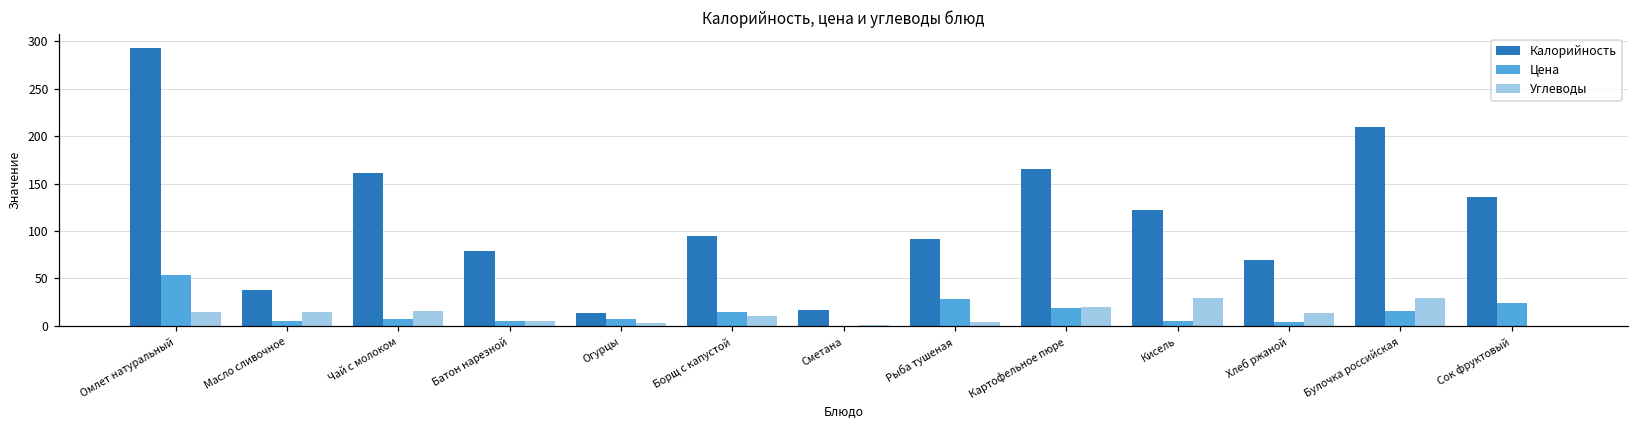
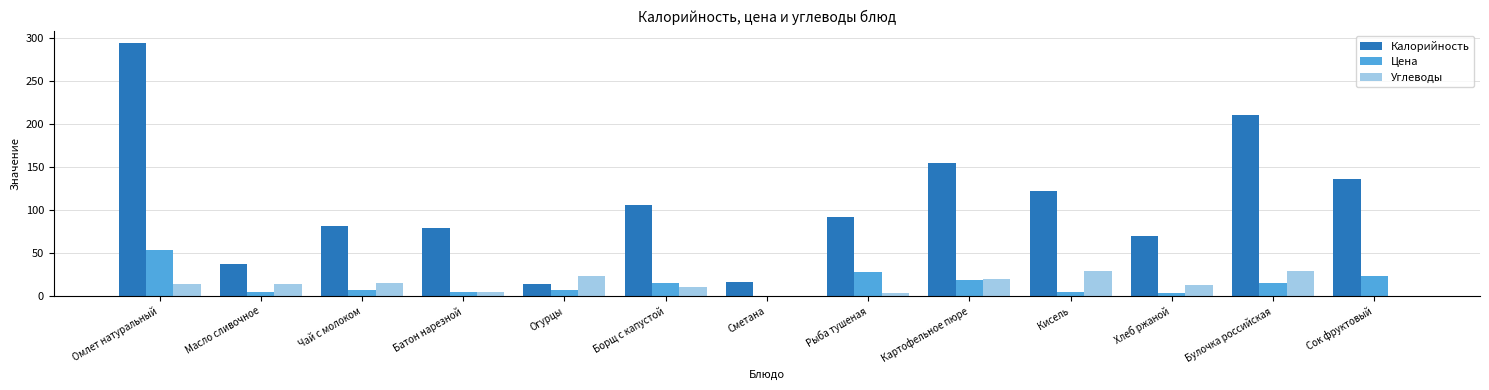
  {
    "Калорийность": {
      "Омлет натуральный": 290,
      "Масло сливочное": 40,
-     "Чай с молоком": 160,
+     "Чай с молоком": 80,
      "Батон нарезной": 80,
      "Огурцы": 10,
-     "Борщ с капустой": 100,
+     "Борщ с капустой": 110,
      "Сметана": 20,
      "Рыба тушеная": 90,
-     "Картофельное пюре": 170,
+     "Картофельное пюре": 150,
      "Кисель": 120,
      "Хлеб ржаной": 70,
      "Булочка российская": 210,
      "Сок фруктовый": 140
    },
    "Цена": {
      "Омлет натуральный": 50,
      "Масло сливочное": 0,
      "Чай с молоком": 10,
      "Батон нарезной": 0,
      "Огурцы": 10,
      "Борщ с капустой": 10,
      "Сметана": 0,
      "Рыба тушеная": 30,
      "Картофельное пюре": 20,
      "Кисель": 0,
      "Хлеб ржаной": 0,
      "Булочка российская": 20,
      "Сок фруктовый": 20
    },
    "Углеводы": {
      "Омлет натуральный": 10,
      "Масло сливочное": 10,
      "Чай с молоком": 20,
      "Батон нарезной": 10,
-     "Огурцы": 0,
+     "Огурцы": 20,
      "Борщ с капустой": 10,
      "Рыба тушеная": 0,
      "Картофельное пюре": 20,
      "Кисель": 30,
      "Хлеб ржаной": 10,
      "Булочка российская": 30
    }
  }
